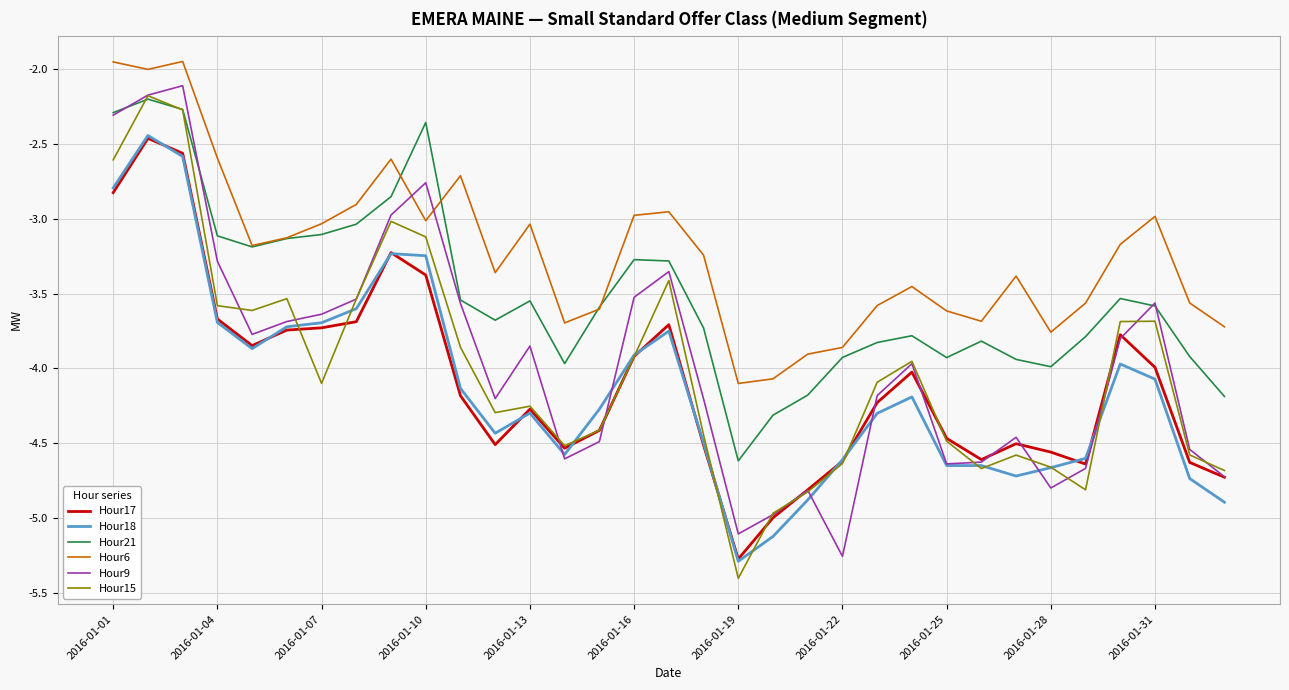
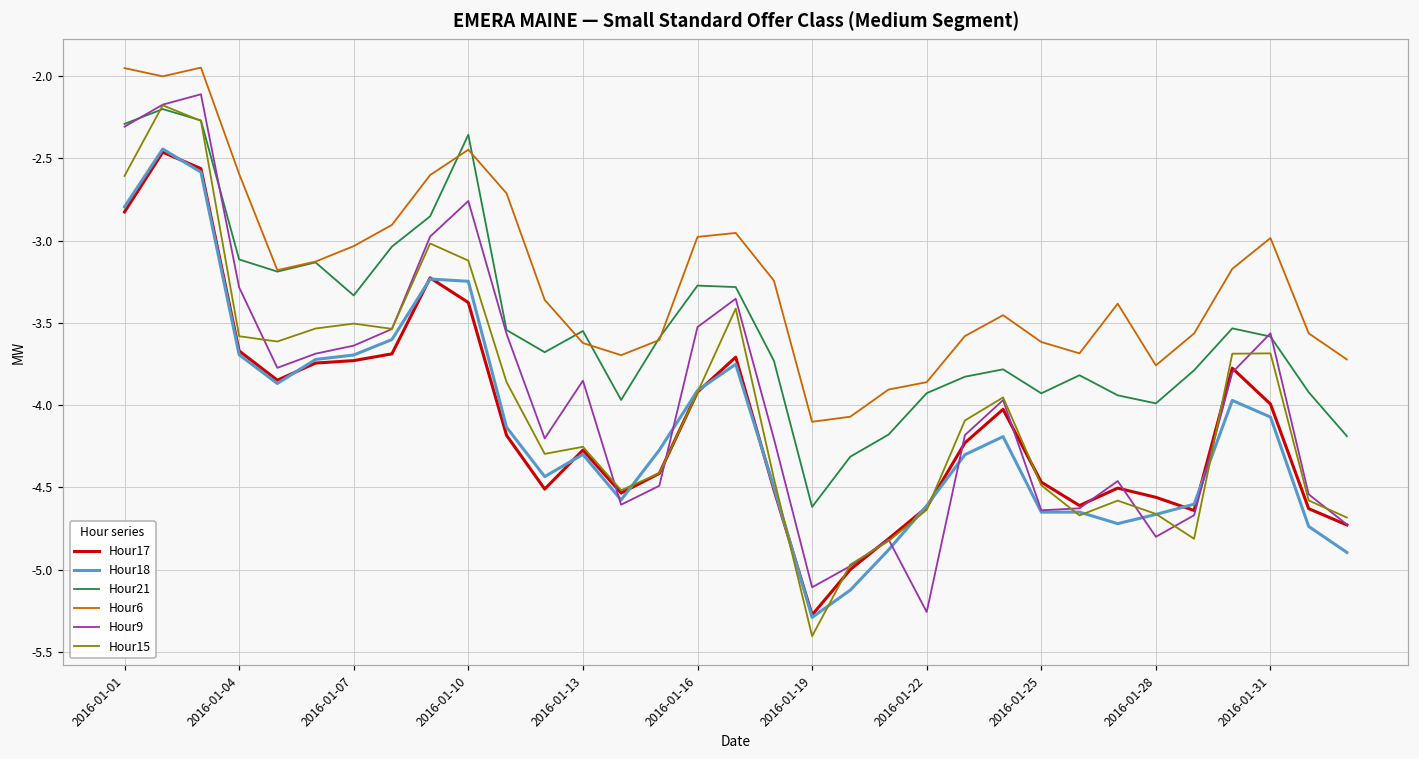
  {
    "Hour17": {
      "2016-01-01": -2.82,
      "2016-01-04": -3.67,
      "2016-01-07": -3.73,
      "2016-01-10": -3.38,
      "2016-01-13": -4.27,
      "2016-01-25": -4.47,
      "2016-01-28": -4.56,
      "2016-01-31": -3.99
    },
    "Hour18": {
      "2016-01-01": -2.79,
      "2016-01-04": -3.69,
      "2016-01-07": -3.70,
      "2016-01-10": -3.25,
      "2016-01-13": -4.30,
      "2016-01-31": -4.07
    },
    "Hour21": {
      "2016-01-01": -2.29,
      "2016-01-04": -3.11,
-     "2016-01-07": -3.11,
+     "2016-01-07": -3.33,
      "2016-01-10": -2.36,
      "2016-01-13": -3.55,
      "2016-01-16": -3.27,
      "2016-01-19": -4.62,
      "2016-01-22": -3.93,
      "2016-01-25": -3.93,
      "2016-01-28": -3.99,
      "2016-01-31": -3.58
    },
    "Hour6": {
      "2016-01-01": -1.95,
      "2016-01-04": -2.59,
      "2016-01-07": -3.03,
-     "2016-01-10": -3.01,
-     "2016-01-13": -3.04,
+     "2016-01-10": -2.45,
+     "2016-01-13": -3.62,
      "2016-01-16": -2.98,
      "2016-01-19": -4.10,
      "2016-01-22": -3.86,
      "2016-01-25": -3.62,
      "2016-01-28": -3.76,
      "2016-01-31": -2.98
    },
    "Hour9": {
      "2016-01-01": -2.31,
      "2016-01-04": -3.28,
      "2016-01-07": -3.64,
      "2016-01-10": -2.76,
      "2016-01-13": -3.85,
      "2016-01-16": -3.52,
      "2016-01-19": -5.11,
      "2016-01-22": -5.26,
      "2016-01-28": -4.80,
      "2016-01-31": -3.56
    },
    "Hour15": {
      "2016-01-01": -2.61,
      "2016-01-04": -3.58,
-     "2016-01-07": -4.10,
+     "2016-01-07": -3.50,
      "2016-01-10": -3.12,
      "2016-01-13": -4.25,
      "2016-01-19": -5.40,
      "2016-01-25": -4.49,
      "2016-01-31": -3.69
    }
  }
